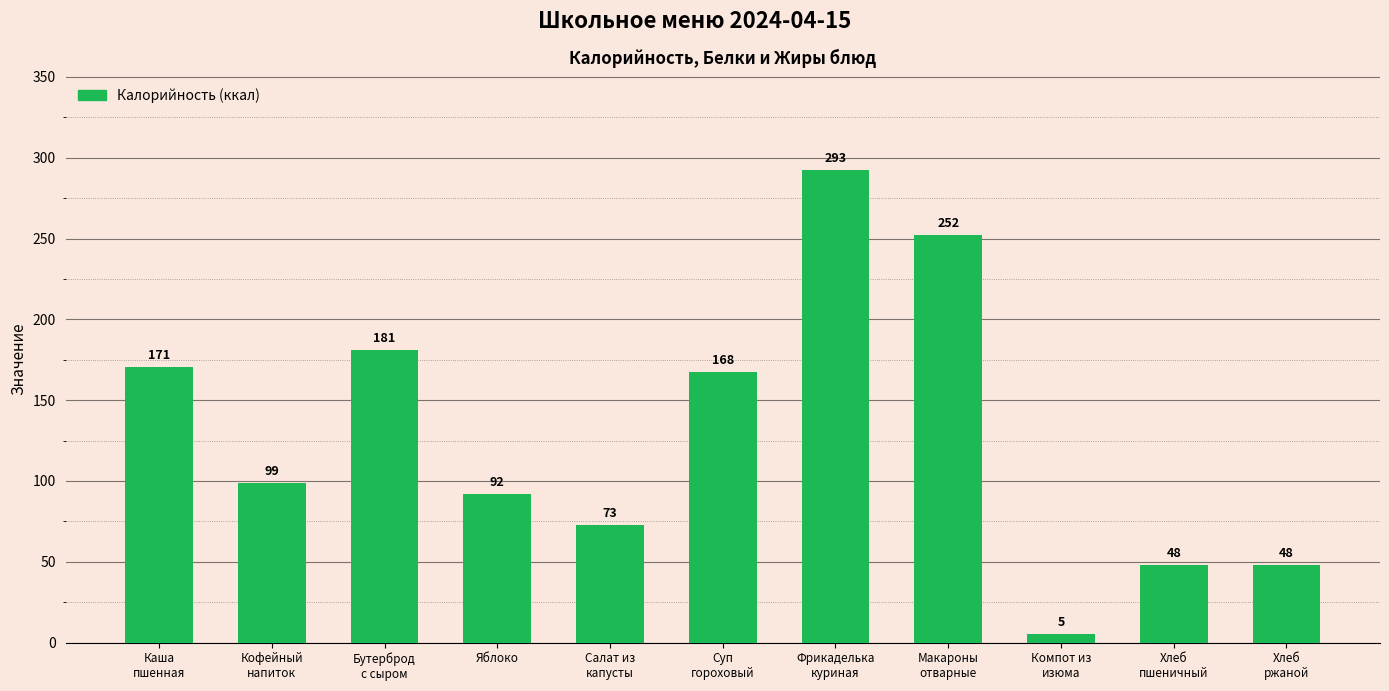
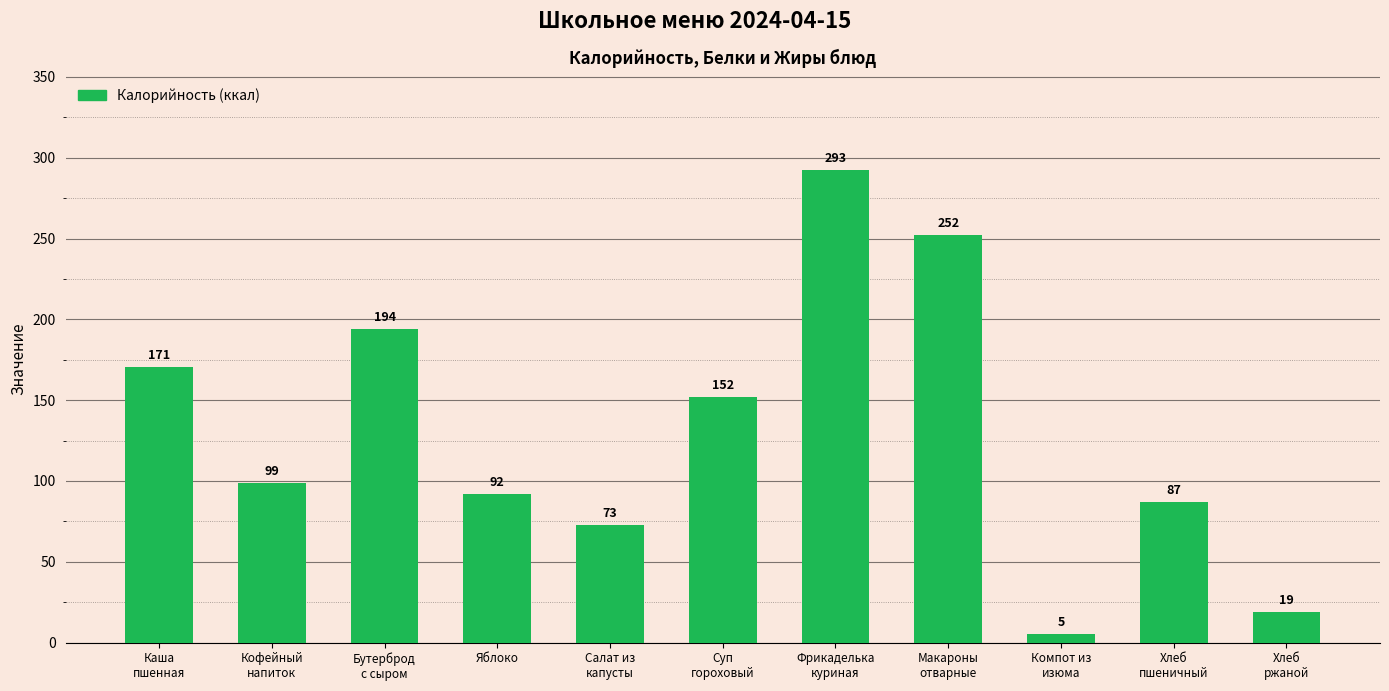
  {
    "Каша пшенная": 171,
    "Кофейный напиток": 99,
-   "Бутерброд с сыром": 181,
+   "Бутерброд с сыром": 194,
    "Яблоко": 92,
    "Салат из капусты": 73,
-   "Суп гороховый": 168,
+   "Суп гороховый": 152,
    "Фрикаделька куриная": 293,
    "Макароны отварные": 252,
    "Компот из изюма": 5,
-   "Хлеб пшеничный": 48,
-   "Хлеб ржаной": 48
+   "Хлеб пшеничный": 87,
+   "Хлеб ржаной": 19
  }
